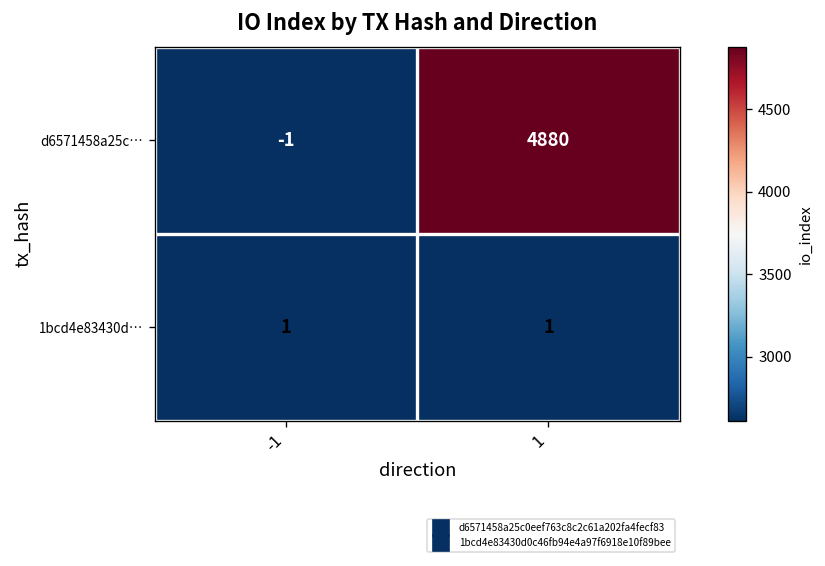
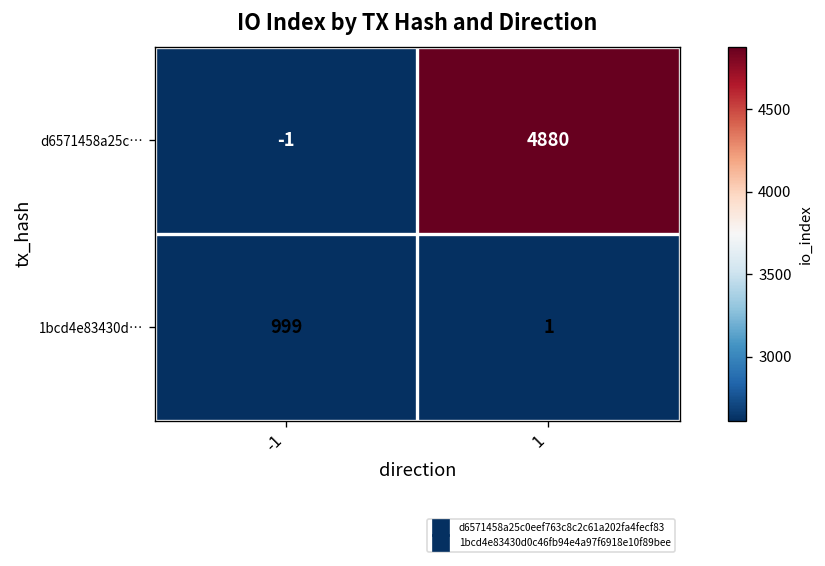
  {
    "d6571458a25c…": {
      "-1": -1,
      "1": 4880
    },
    "1bcd4e83430d…": {
-     "-1": 1,
+     "-1": 999,
      "1": 1
    }
  }
